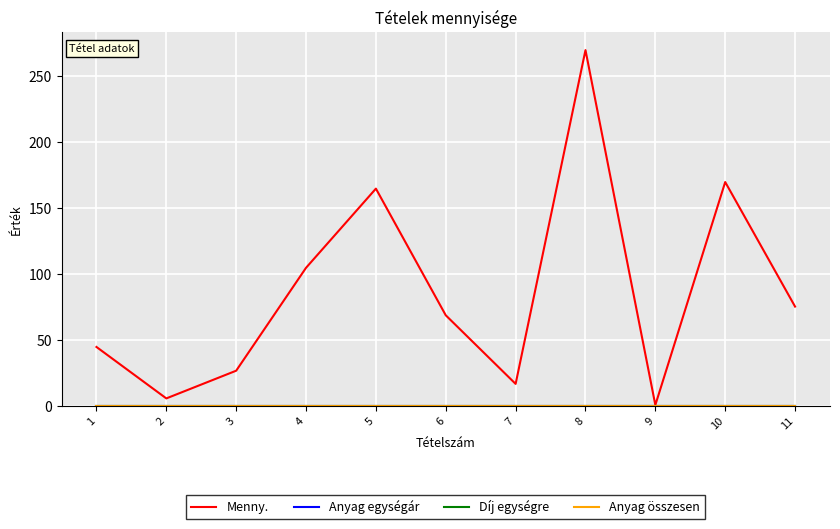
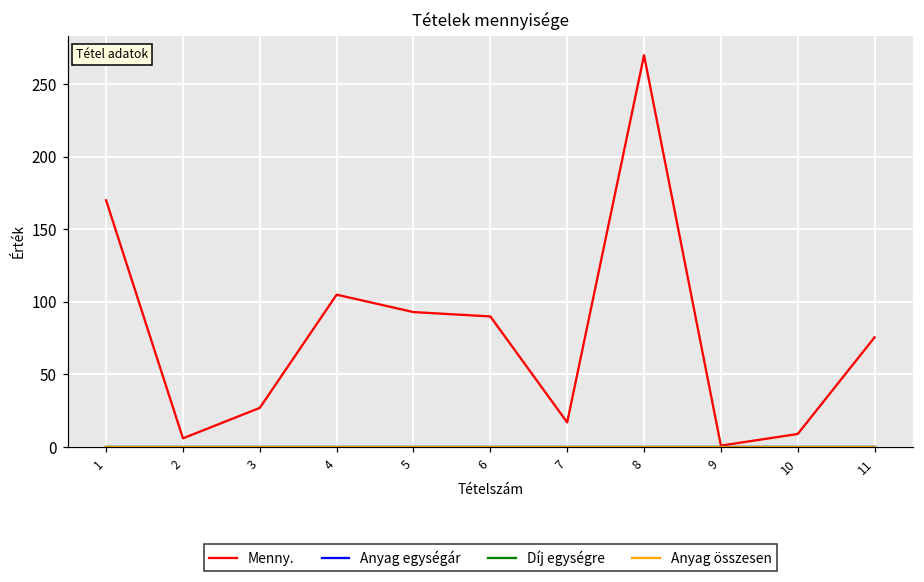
  {
    "Menny.": {
-     "1": 45,
+     "1": 170,
      "2": 6,
      "3": 27,
      "4": 105,
-     "5": 165,
-     "6": 69,
+     "5": 93,
+     "6": 90,
      "7": 17,
      "8": 270,
-     "10": 170,
+     "10": 9,
      "11": 76
    },
    "Anyag összesen": {
      "1": 0,
      "2": 0,
      "3": 0,
      "4": 0,
      "5": 0,
      "6": 0,
      "7": 0,
      "8": 0,
      "10": 0,
      "11": 0
    }
  }
